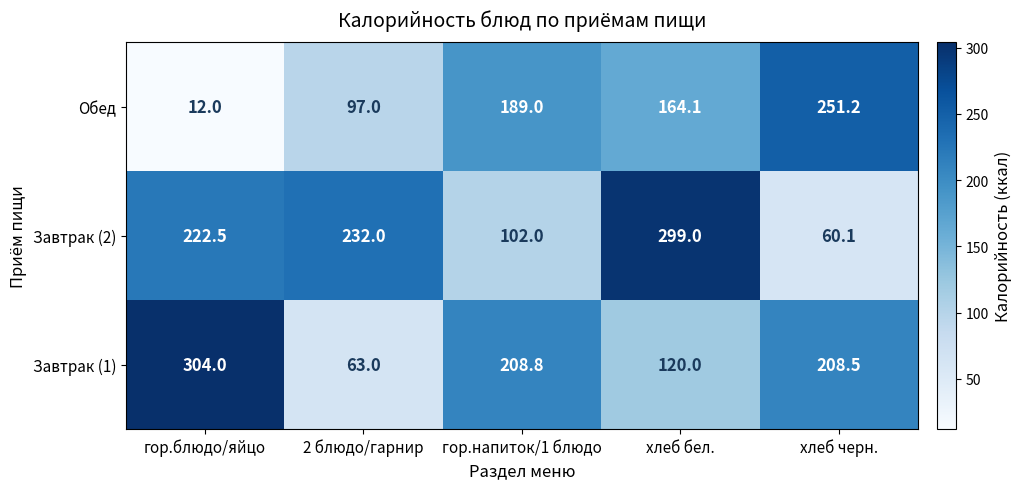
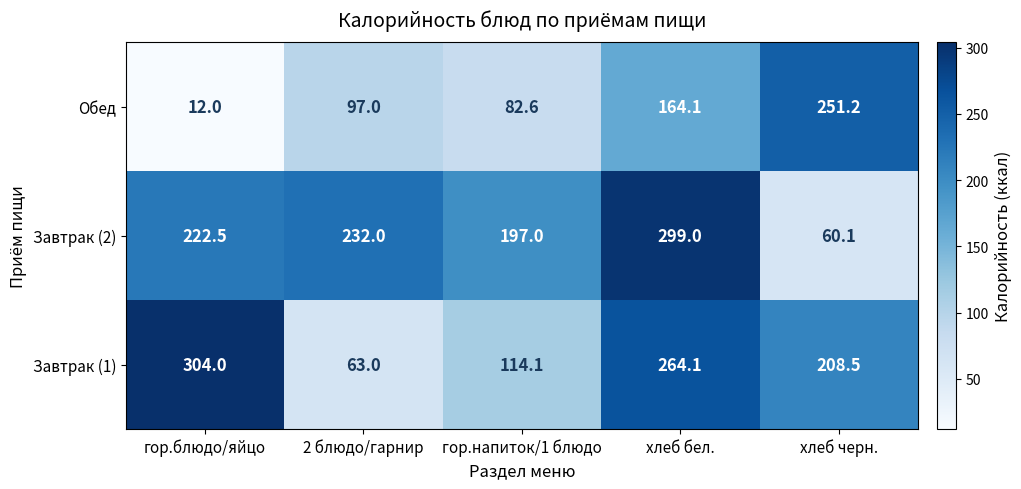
  {
    "Обед": {
      "гор.блюдо/яйцо": 12.0,
      "2 блюдо/гарнир": 97.0,
-     "гор.напиток/1 блюдо": 189.0,
+     "гор.напиток/1 блюдо": 82.6,
      "хлеб бел.": 164.1,
      "хлеб черн.": 251.2
    },
    "Завтрак (2)": {
      "гор.блюдо/яйцо": 222.5,
      "2 блюдо/гарнир": 232.0,
-     "гор.напиток/1 блюдо": 102.0,
+     "гор.напиток/1 блюдо": 197.0,
      "хлеб бел.": 299.0,
      "хлеб черн.": 60.1
    },
    "Завтрак (1)": {
      "гор.блюдо/яйцо": 304.0,
      "2 блюдо/гарнир": 63.0,
-     "гор.напиток/1 блюдо": 208.8,
-     "хлеб бел.": 120.0,
+     "гор.напиток/1 блюдо": 114.1,
+     "хлеб бел.": 264.1,
      "хлеб черн.": 208.5
    }
  }
